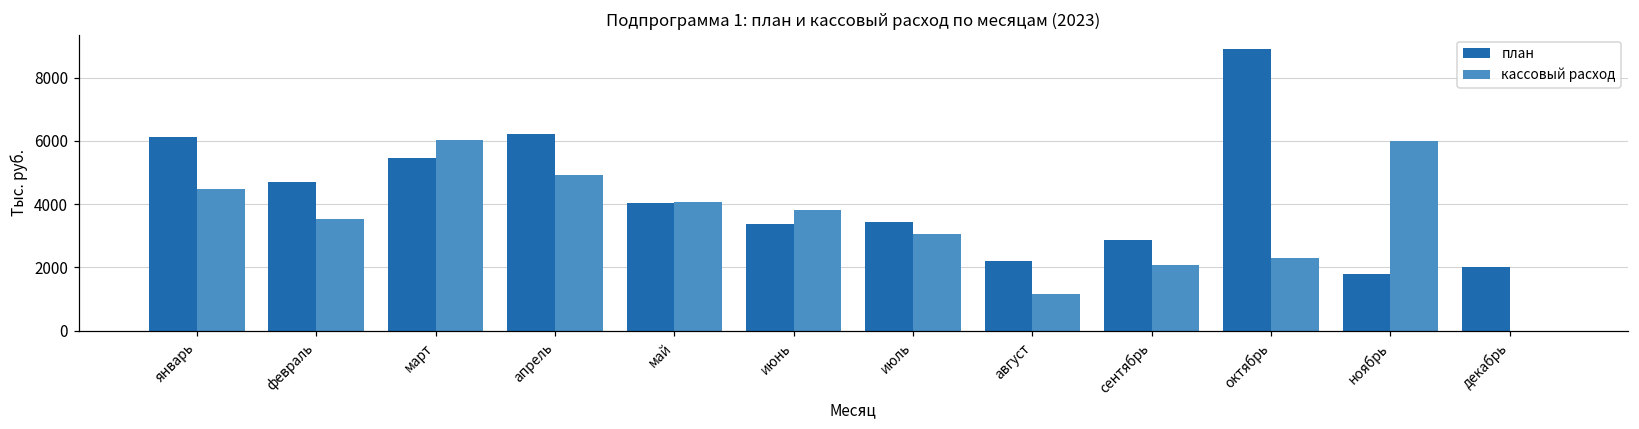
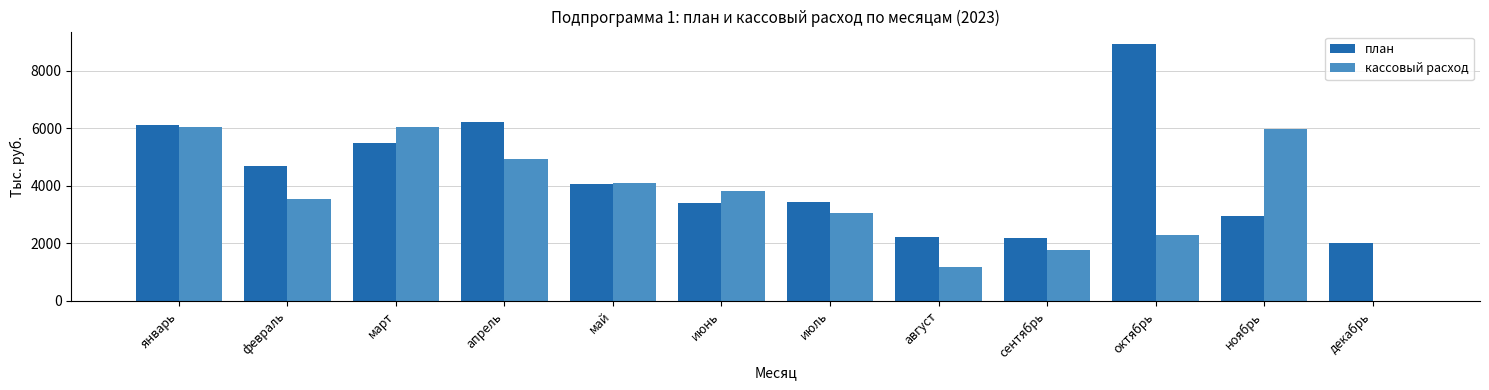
  {
    "план": {
      "январь": 6100,
      "февраль": 4700,
      "март": 5500,
      "апрель": 6200,
      "май": 4000,
      "июнь": 3400,
      "июль": 3400,
      "август": 2200,
-     "сентябрь": 2900,
+     "сентябрь": 2200,
      "октябрь": 8900,
-     "ноябрь": 1800,
+     "ноябрь": 2900,
      "декабрь": 2000
    },
    "кассовый расход": {
-     "январь": 4500,
+     "январь": 6100,
      "февраль": 3500,
      "март": 6000,
      "апрель": 4900,
      "май": 4100,
      "июнь": 3800,
      "июль": 3100,
      "август": 1200,
-     "сентябрь": 2100,
+     "сентябрь": 1800,
      "октябрь": 2300,
      "ноябрь": 6000,
      "декабрь": 0
    }
  }
